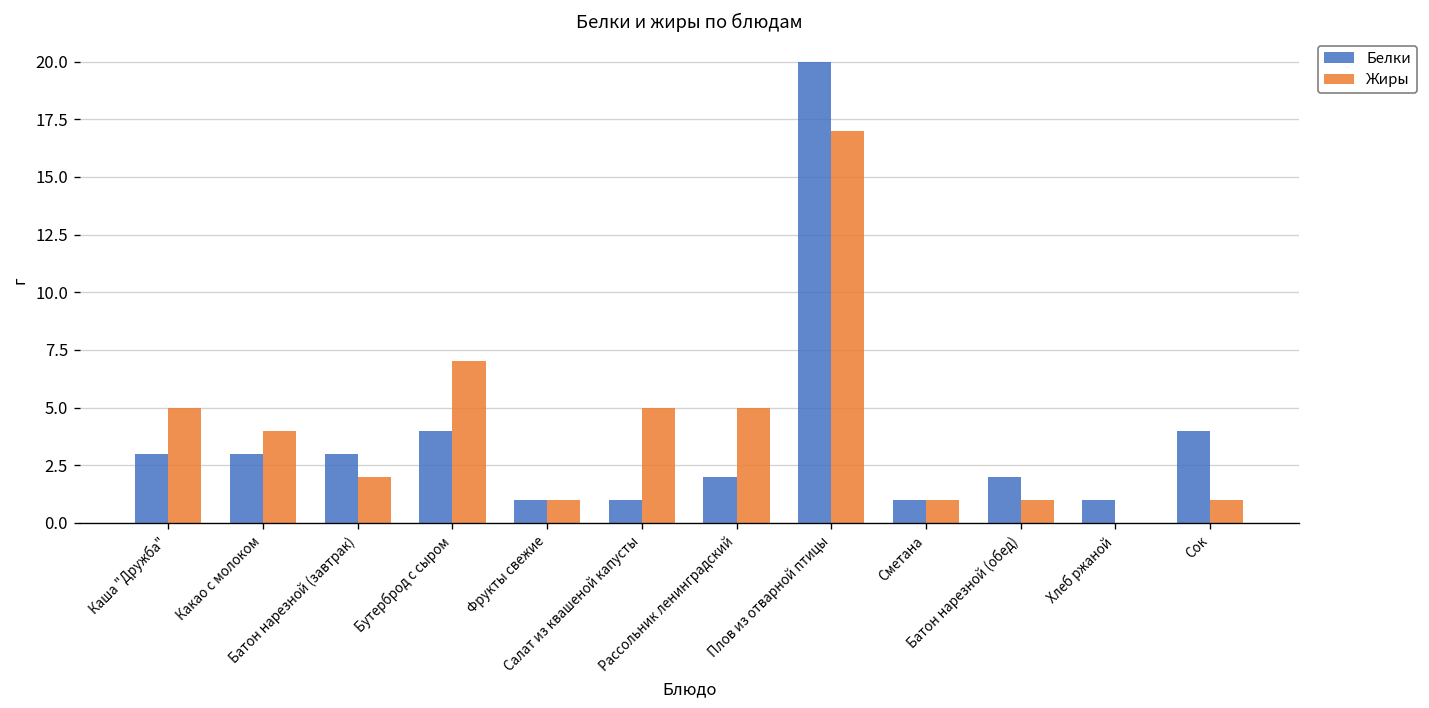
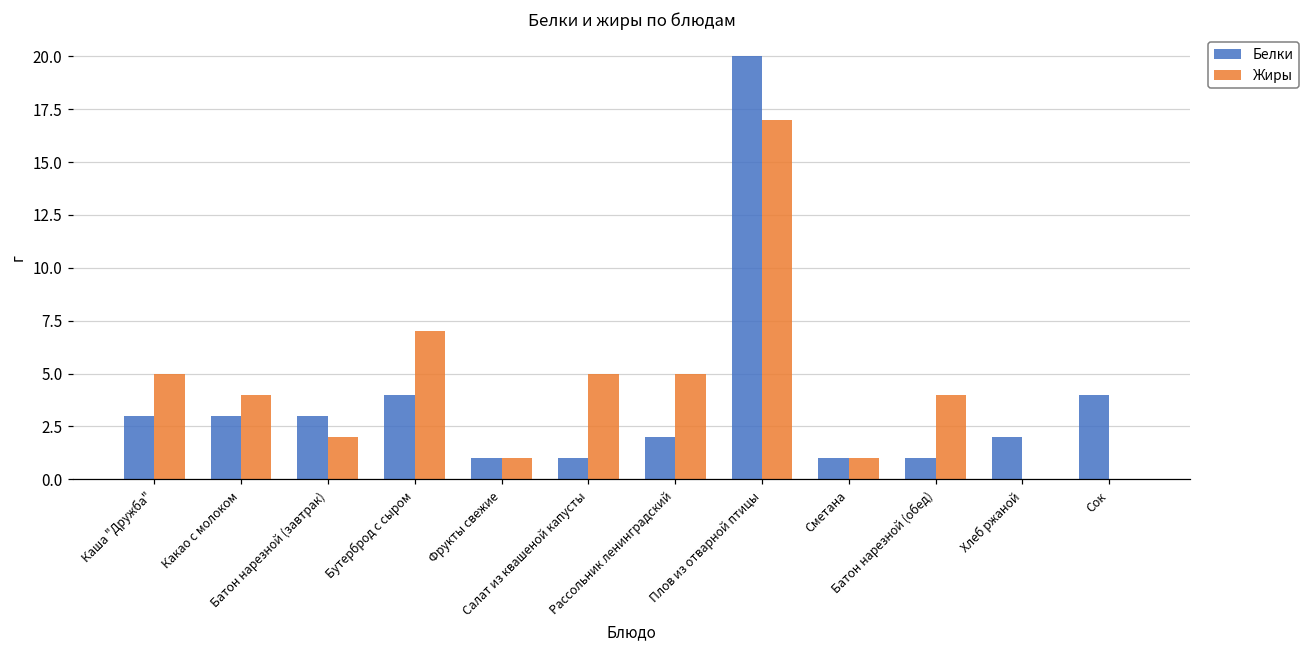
  {
    "Белки": {
      "Каша \"Дружба\"": 3,
      "Какао с молоком": 3,
      "Батон нарезной (завтрак)": 3,
      "Бутерброд с сыром": 4,
      "Фрукты свежие": 1,
      "Салат из квашеной капусты": 1,
      "Рассольник ленинградский": 2,
      "Плов из отварной птицы": 20,
      "Сметана": 1,
-     "Батон нарезной (обед)": 2,
-     "Хлеб ржаной": 1,
+     "Батон нарезной (обед)": 1,
+     "Хлеб ржаной": 2,
      "Сок": 4
    },
    "Жиры": {
      "Каша \"Дружба\"": 5,
      "Какао с молоком": 4,
      "Батон нарезной (завтрак)": 2,
      "Бутерброд с сыром": 7,
      "Фрукты свежие": 1,
      "Салат из квашеной капусты": 5,
      "Рассольник ленинградский": 5,
      "Плов из отварной птицы": 17,
      "Сметана": 1,
-     "Батон нарезной (обед)": 1,
+     "Батон нарезной (обед)": 4,
      "Хлеб ржаной": 0,
-     "Сок": 1
+     "Сок": 0
    }
  }
